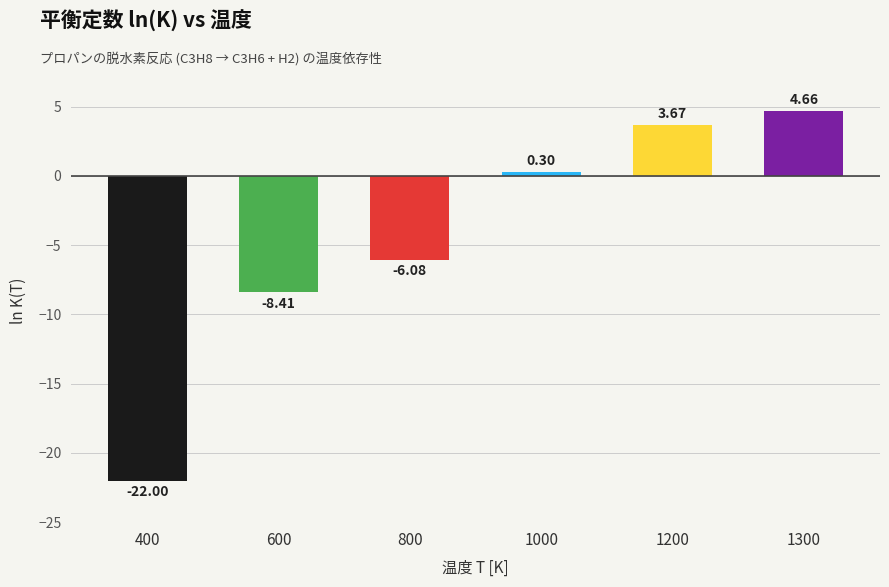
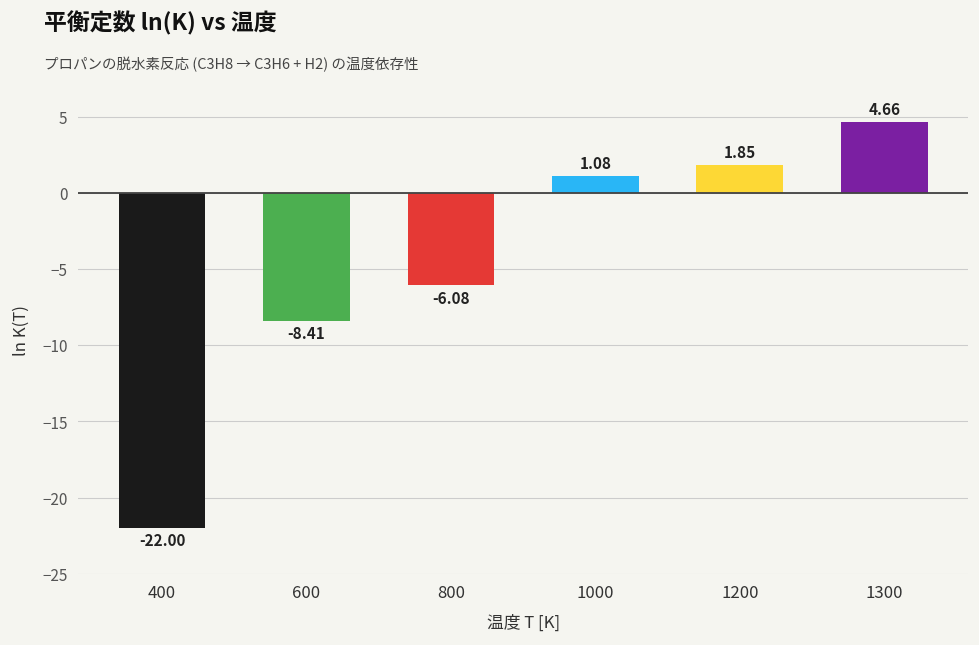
  {
    "400": -22.00,
    "600": -8.41,
    "800": -6.08,
-   "1000": 0.30,
-   "1200": 3.67,
+   "1000": 1.08,
+   "1200": 1.85,
    "1300": 4.66
  }
